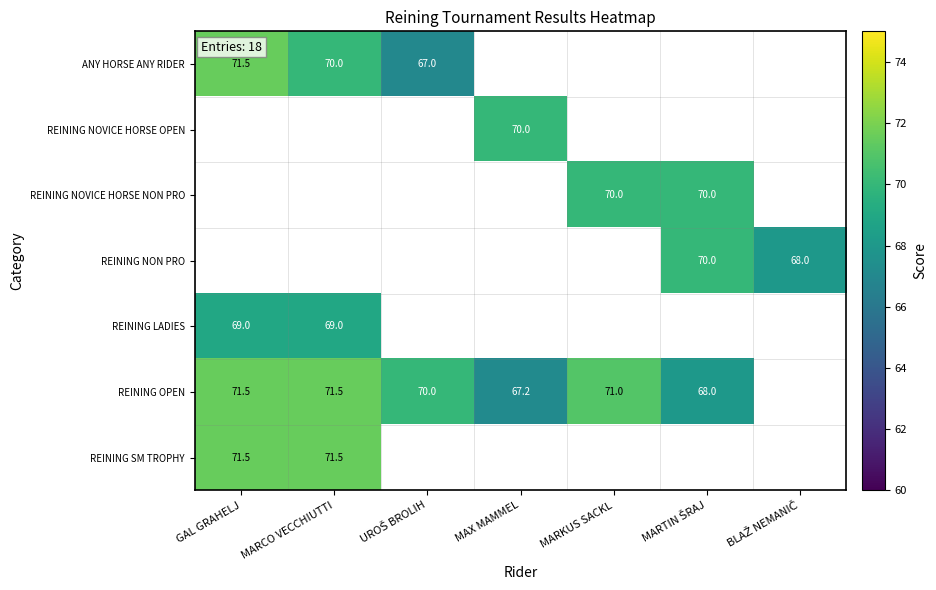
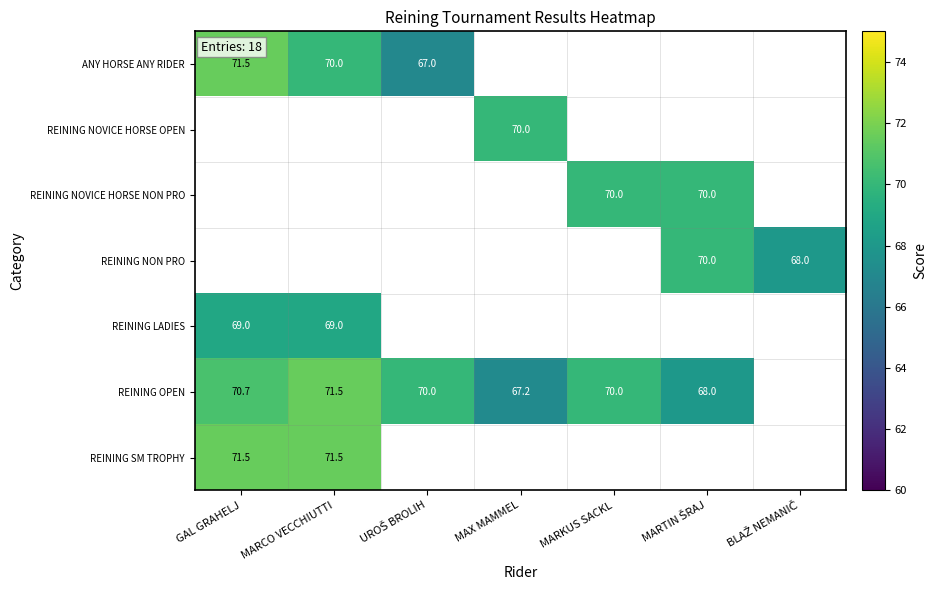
  {
    "ANY HORSE ANY RIDER": {
      "GAL GRAHELJ": 71.5,
      "MARCO VECCHIUTTI": 70.0,
      "UROŠ BROLIH": 67.0
    },
    "REINING NOVICE HORSE OPEN": {
      "MAX MAMMEL": 70.0
    },
    "REINING NOVICE HORSE NON PRO": {
      "MARKUS SACKL": 70.0,
      "MARTIN ŠRAJ": 70.0
    },
    "REINING NON PRO": {
      "MARTIN ŠRAJ": 70.0,
      "BLAŽ NEMANIČ": 68.0
    },
    "REINING LADIES": {
      "GAL GRAHELJ": 69.0,
      "MARCO VECCHIUTTI": 69.0
    },
    "REINING OPEN": {
-     "GAL GRAHELJ": 71.5,
+     "GAL GRAHELJ": 70.7,
      "MARCO VECCHIUTTI": 71.5,
      "UROŠ BROLIH": 70.0,
      "MAX MAMMEL": 67.2,
-     "MARKUS SACKL": 71.0,
+     "MARKUS SACKL": 70.0,
      "MARTIN ŠRAJ": 68.0
    },
    "REINING SM TROPHY": {
      "GAL GRAHELJ": 71.5,
      "MARCO VECCHIUTTI": 71.5
    }
  }
